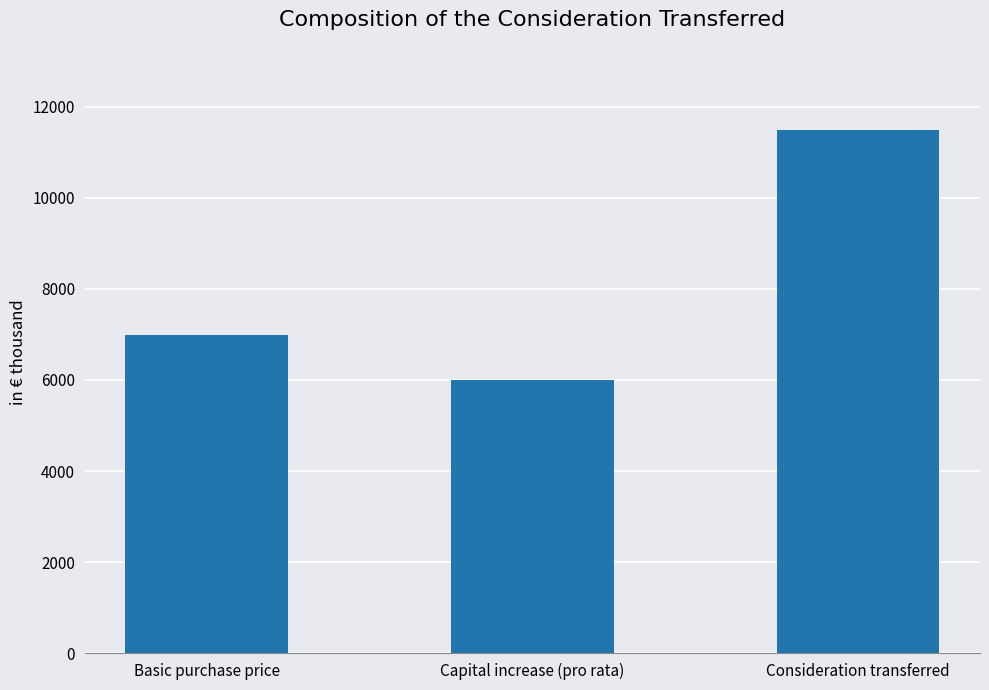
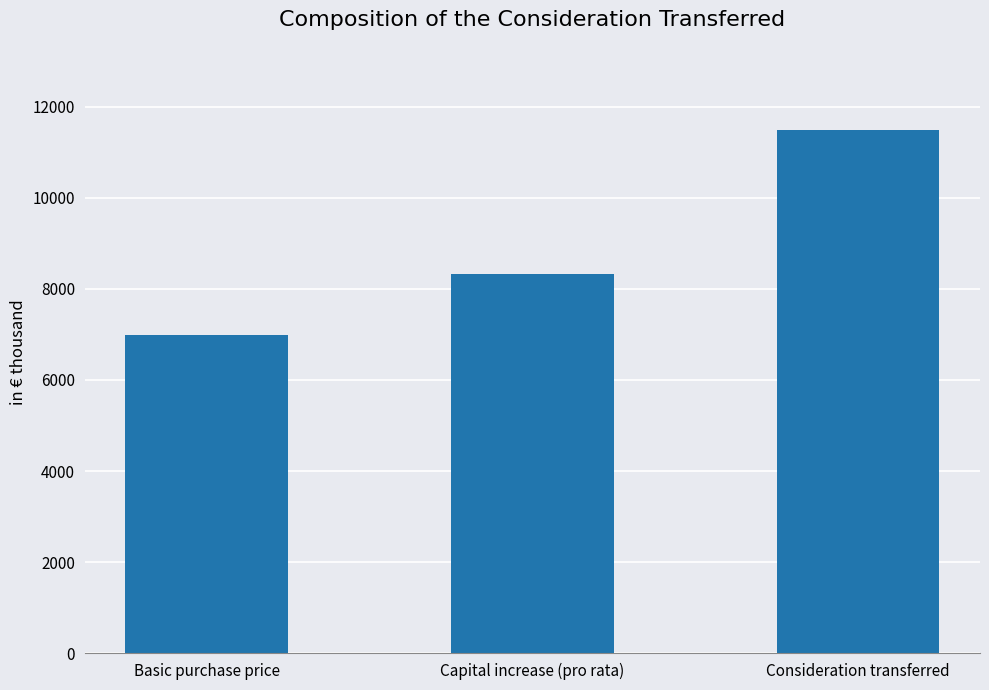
  {
    "Basic purchase price": 7000,
-   "Capital increase (pro rata)": 6000,
+   "Capital increase (pro rata)": 8300,
    "Consideration transferred": 11500
  }
